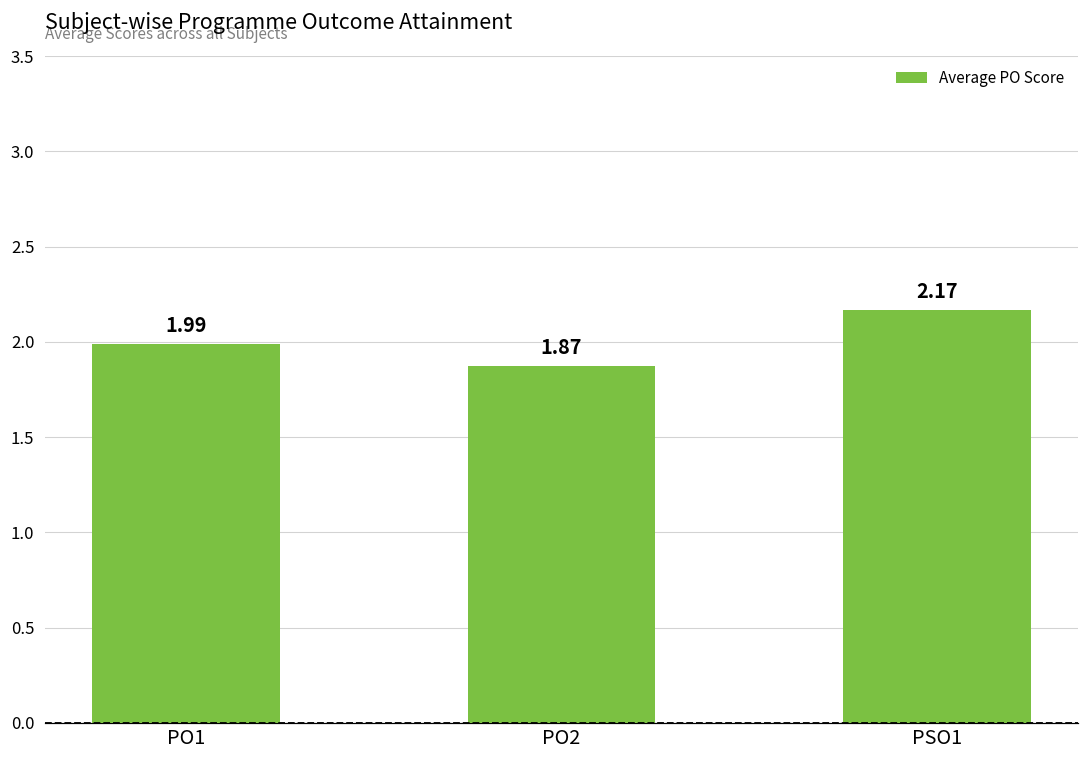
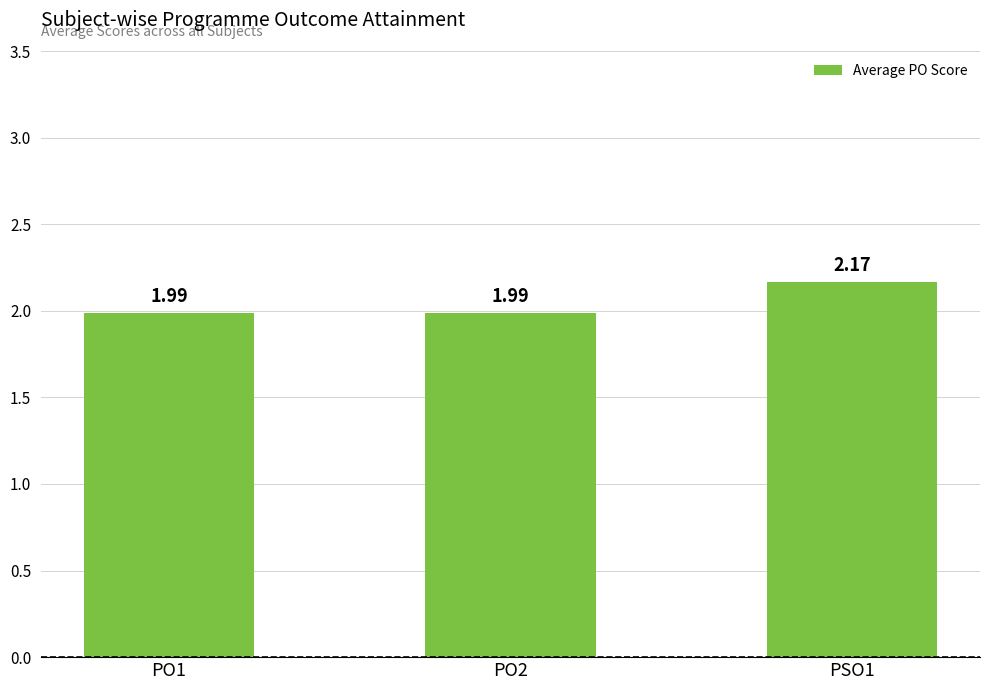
  {
    "PO1": 1.99,
-   "PO2": 1.87,
+   "PO2": 1.99,
    "PSO1": 2.17
  }
